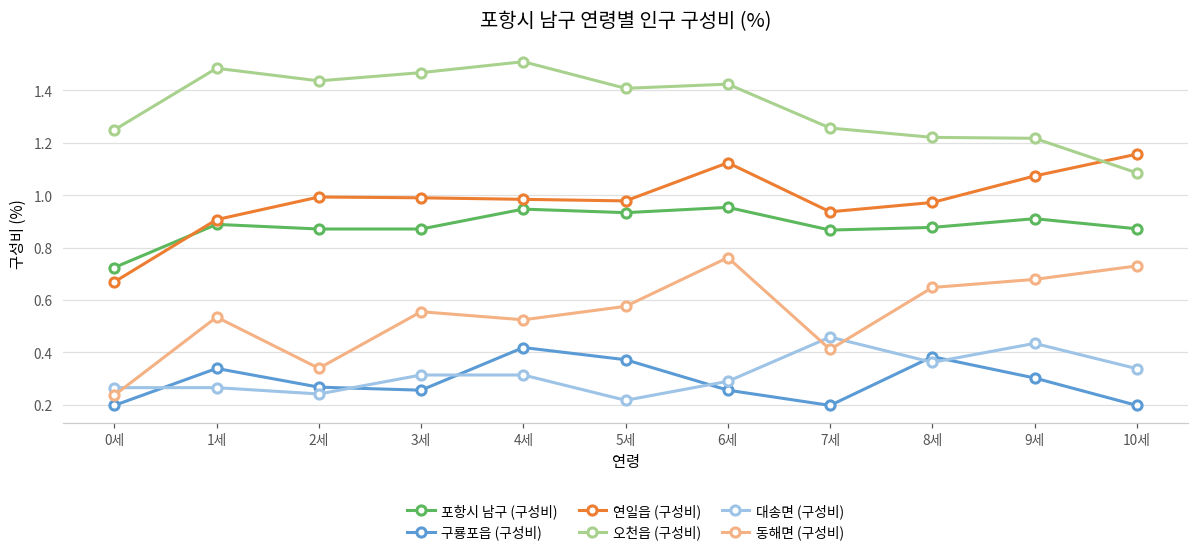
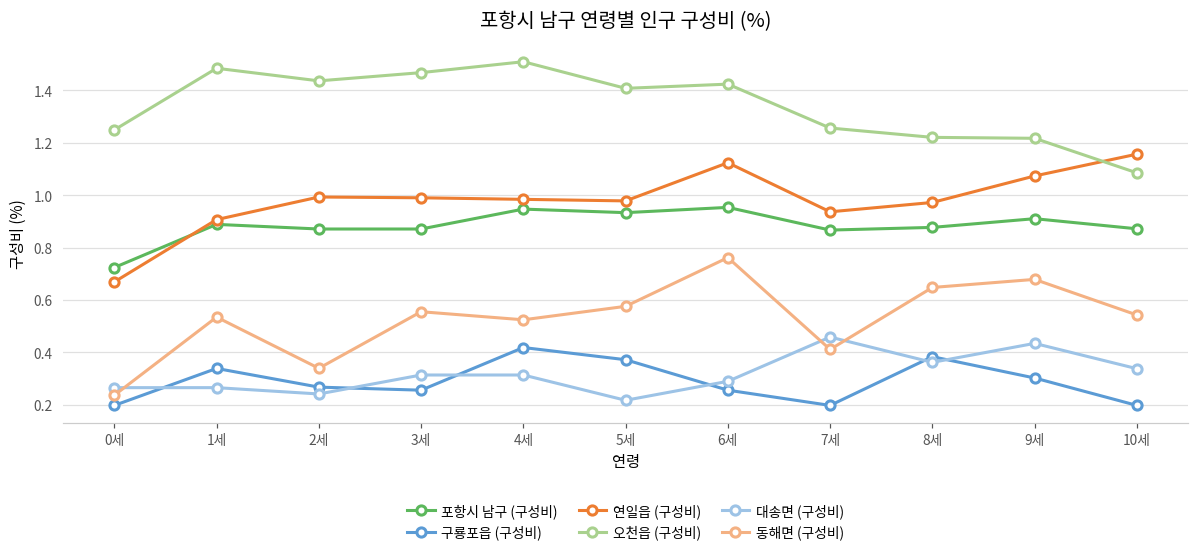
  {
    "포항시 남구 (구성비)": {
      "0세": 0.72,
      "1세": 0.89,
      "2세": 0.87,
      "3세": 0.87,
      "4세": 0.95,
      "5세": 0.93,
      "6세": 0.95,
      "7세": 0.87,
      "8세": 0.88,
      "9세": 0.91,
      "10세": 0.87
    },
    "구룡포읍 (구성비)": {
      "0세": 0.20,
      "1세": 0.34,
      "2세": 0.27,
      "3세": 0.26,
      "4세": 0.42,
      "5세": 0.37,
      "6세": 0.26,
      "7세": 0.20,
      "8세": 0.38,
      "9세": 0.30,
      "10세": 0.20
    },
    "연일읍 (구성비)": {
      "0세": 0.67,
      "1세": 0.91,
      "2세": 0.99,
      "3세": 0.99,
      "4세": 0.98,
      "5세": 0.98,
      "6세": 1.12,
      "7세": 0.94,
      "8세": 0.97,
      "9세": 1.07,
      "10세": 1.16
    },
    "오천읍 (구성비)": {
      "0세": 1.25,
      "1세": 1.48,
      "2세": 1.44,
      "3세": 1.47,
      "4세": 1.51,
      "5세": 1.41,
      "6세": 1.42,
      "7세": 1.26,
      "8세": 1.22,
      "9세": 1.22,
      "10세": 1.09
    },
    "대송면 (구성비)": {
      "0세": 0.27,
      "1세": 0.27,
      "2세": 0.24,
      "3세": 0.31,
      "4세": 0.31,
      "5세": 0.22,
      "6세": 0.29,
      "7세": 0.46,
      "8세": 0.36,
      "9세": 0.43,
      "10세": 0.34
    },
    "동해면 (구성비)": {
      "0세": 0.24,
      "1세": 0.53,
      "2세": 0.34,
      "3세": 0.56,
      "4세": 0.52,
      "5세": 0.58,
      "6세": 0.76,
      "7세": 0.41,
      "8세": 0.65,
      "9세": 0.68,
-     "10세": 0.73
+     "10세": 0.54
    }
  }
